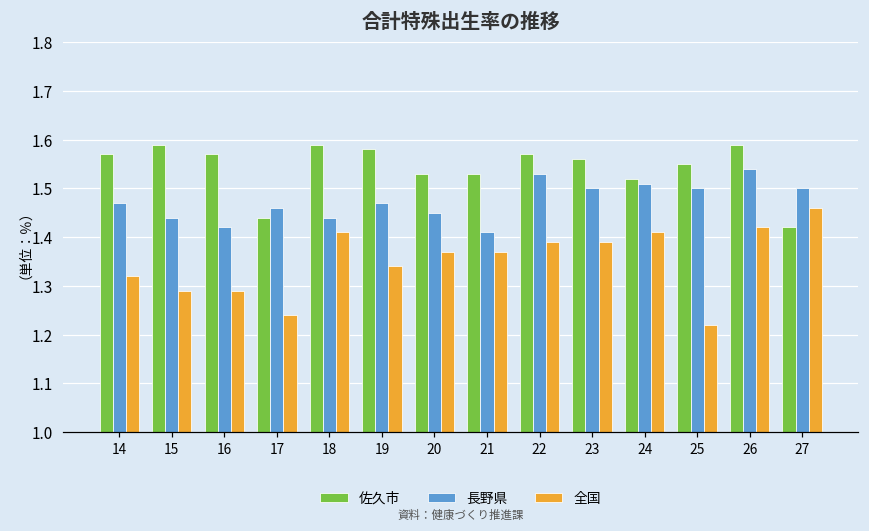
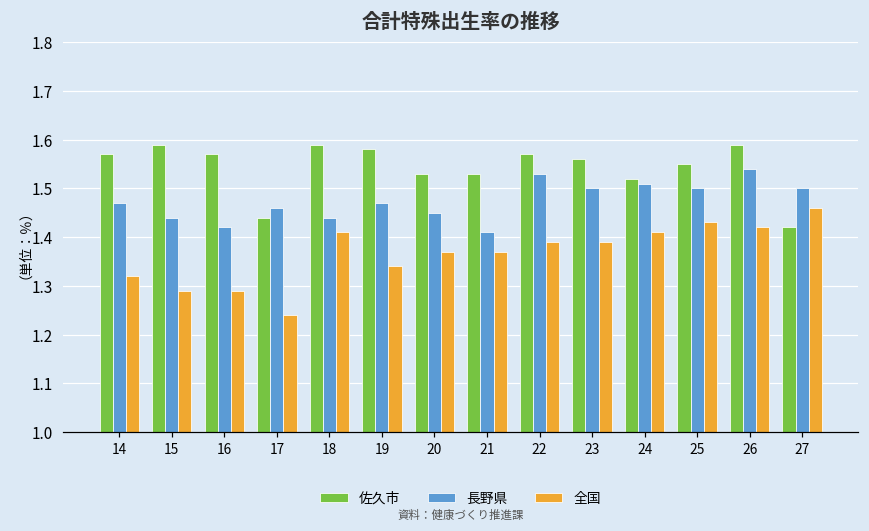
  {
    "佐久市": {
      "14": 1.57,
      "15": 1.59,
      "16": 1.57,
      "17": 1.44,
      "18": 1.59,
      "19": 1.58,
      "20": 1.53,
      "21": 1.53,
      "22": 1.57,
      "23": 1.56,
      "24": 1.52,
      "25": 1.55,
      "26": 1.59,
      "27": 1.42
    },
    "長野県": {
      "14": 1.47,
      "15": 1.44,
      "16": 1.42,
      "17": 1.46,
      "18": 1.44,
      "19": 1.47,
      "20": 1.45,
      "21": 1.41,
      "22": 1.53,
      "23": 1.50,
      "24": 1.51,
      "25": 1.50,
      "26": 1.54,
      "27": 1.50
    },
    "全国": {
      "14": 1.32,
      "15": 1.29,
      "16": 1.29,
      "17": 1.24,
      "18": 1.41,
      "19": 1.34,
      "20": 1.37,
      "21": 1.37,
      "22": 1.39,
      "23": 1.39,
      "24": 1.41,
-     "25": 1.22,
+     "25": 1.43,
      "26": 1.42,
      "27": 1.46
    }
  }
